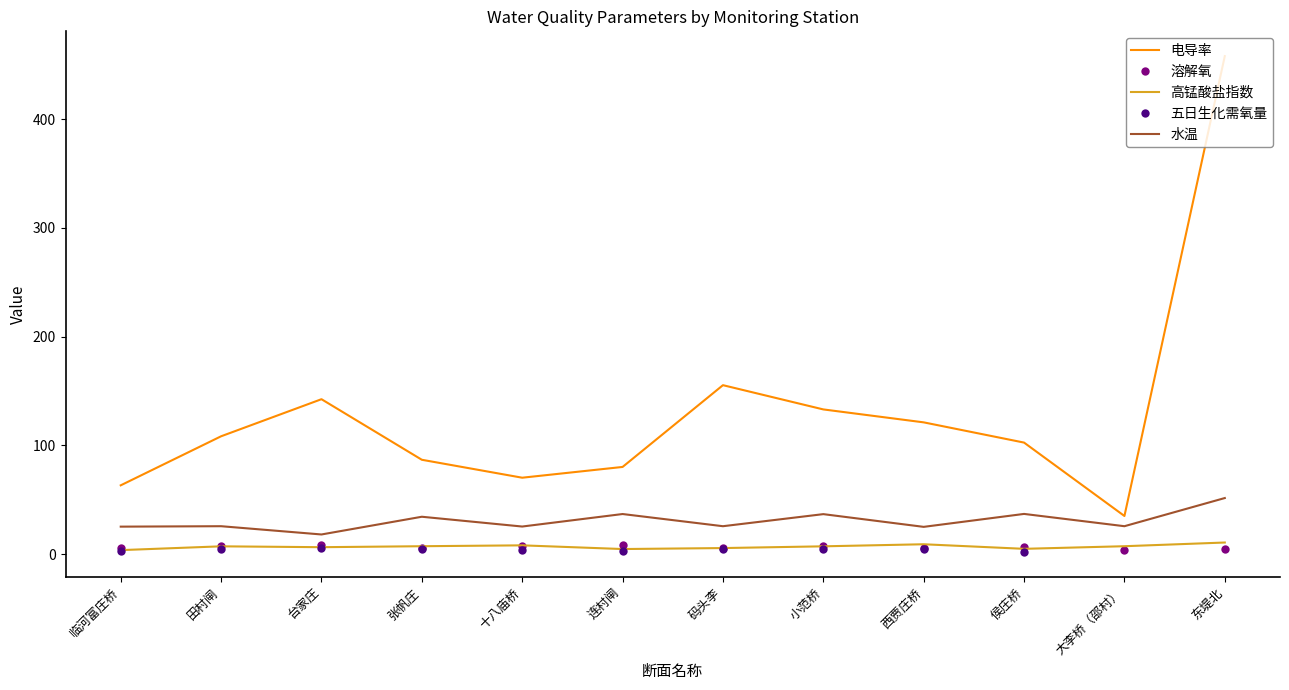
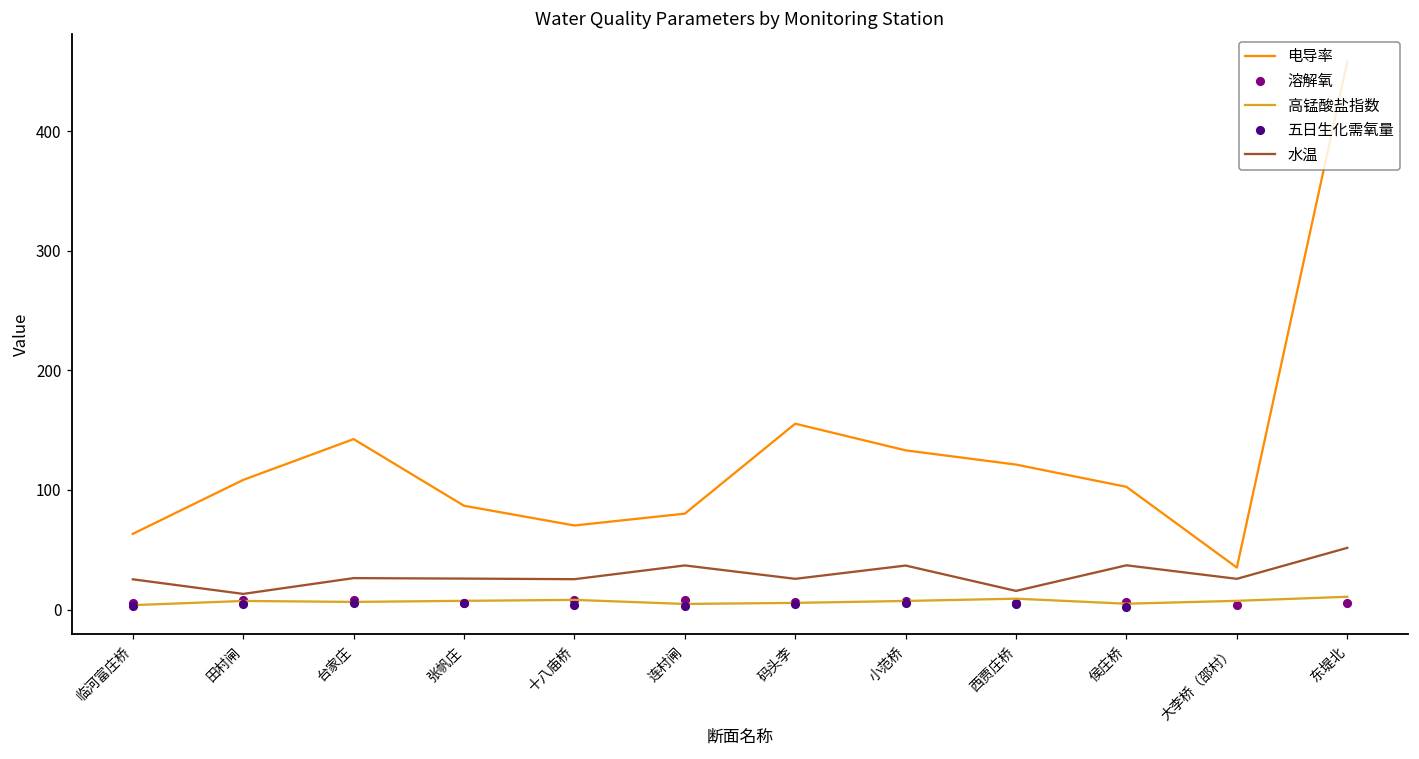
  {
    "水温": {
      "临河富庄桥": 25,
-     "田村闸": 26,
-     "台家庄": 18,
-     "张帆庄": 34,
+     "田村闸": 13,
+     "台家庄": 26,
+     "张帆庄": 26,
      "十八庙桥": 25,
      "连村闸": 37,
      "码头李": 26,
      "小范桥": 37,
-     "西贾庄桥": 25,
+     "西贾庄桥": 16,
      "侯庄桥": 37,
      "大李桥（邵村）": 26,
      "东堤北": 52
    }
  }
